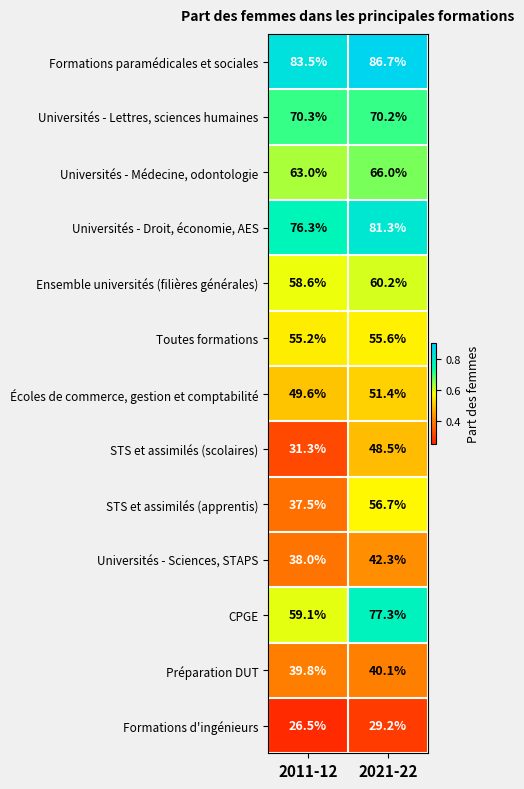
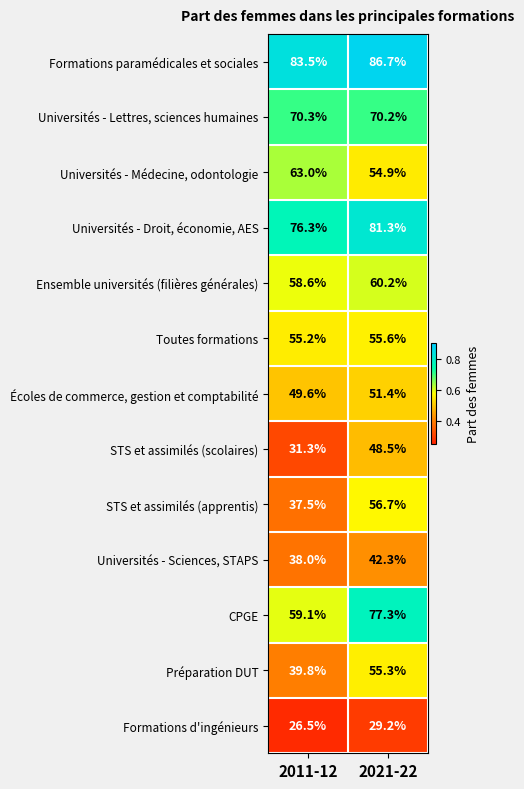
  {
    "Formations paramédicales et sociales": {
      "2011-12": "83.5%",
      "2021-22": "86.7%"
    },
    "Universités - Lettres, sciences humaines": {
      "2011-12": "70.3%",
      "2021-22": "70.2%"
    },
    "Universités - Médecine, odontologie": {
      "2011-12": "63.0%",
-     "2021-22": "66.0%"
+     "2021-22": "54.9%"
    },
    "Universités - Droit, économie, AES": {
      "2011-12": "76.3%",
      "2021-22": "81.3%"
    },
    "Ensemble universités (filières générales)": {
      "2011-12": "58.6%",
      "2021-22": "60.2%"
    },
    "Toutes formations": {
      "2011-12": "55.2%",
      "2021-22": "55.6%"
    },
    "Écoles de commerce, gestion et comptabilité": {
      "2011-12": "49.6%",
      "2021-22": "51.4%"
    },
    "STS et assimilés (scolaires)": {
      "2011-12": "31.3%",
      "2021-22": "48.5%"
    },
    "STS et assimilés (apprentis)": {
      "2011-12": "37.5%",
      "2021-22": "56.7%"
    },
    "Universités - Sciences, STAPS": {
      "2011-12": "38.0%",
      "2021-22": "42.3%"
    },
    "CPGE": {
      "2011-12": "59.1%",
      "2021-22": "77.3%"
    },
    "Préparation DUT": {
      "2011-12": "39.8%",
-     "2021-22": "40.1%"
+     "2021-22": "55.3%"
    },
    "Formations d'ingénieurs": {
      "2011-12": "26.5%",
      "2021-22": "29.2%"
    }
  }
